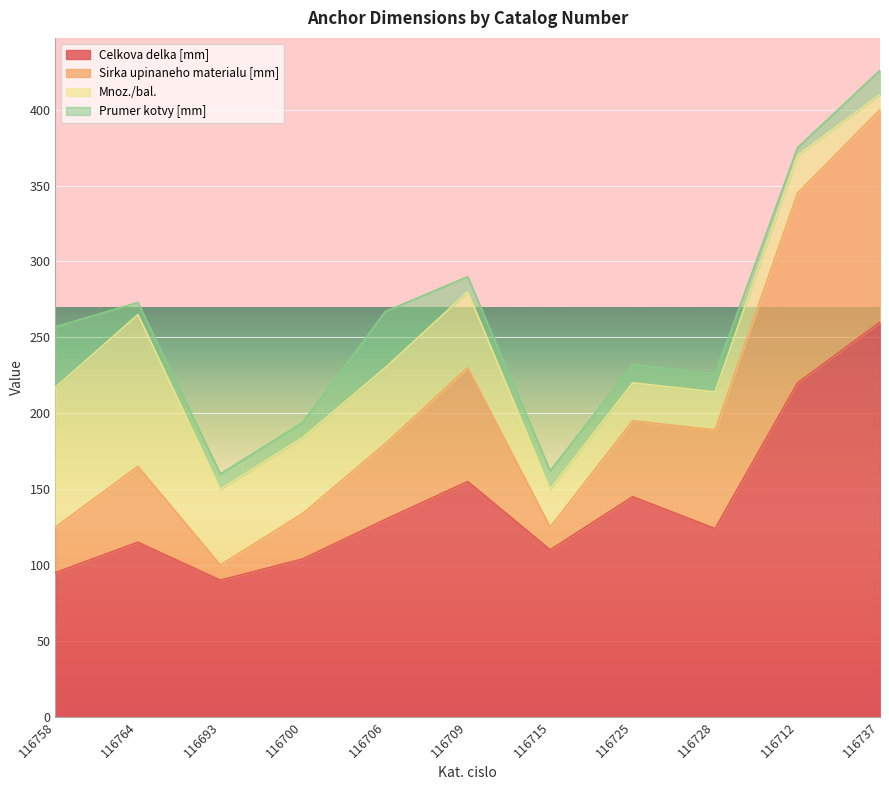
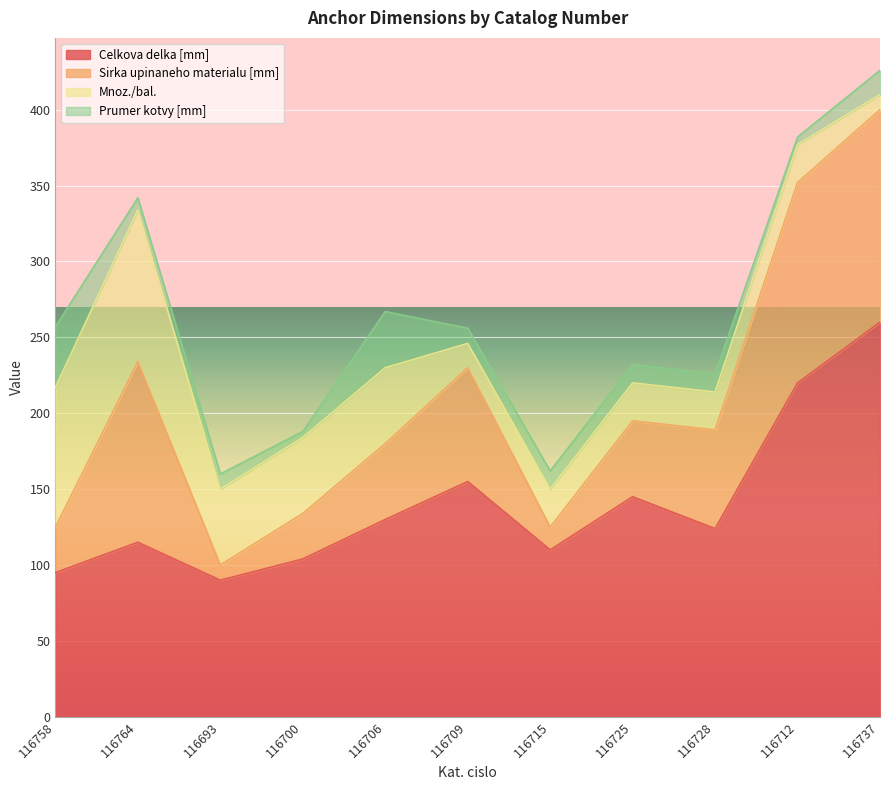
  {
    "Celkova delka [mm]": {
      "116758": 95,
      "116764": 115,
      "116693": 90,
      "116700": 104,
      "116706": 130,
      "116709": 155,
      "116715": 110,
      "116725": 145,
      "116728": 124,
      "116712": 220,
      "116737": 260
    },
    "Sirka upinaneho materialu [mm]": {
      "116758": 30,
-     "116764": 50,
+     "116764": 119,
      "116693": 10,
      "116700": 30,
      "116706": 50,
      "116709": 75,
      "116715": 15,
      "116725": 50,
      "116728": 65,
-     "116712": 125,
+     "116712": 132,
      "116737": 140
    },
    "Mnoz./bal.": {
      "116758": 92,
      "116764": 100,
      "116693": 50,
      "116700": 50,
      "116706": 50,
-     "116709": 50,
+     "116709": 16,
      "116715": 25,
      "116725": 25,
      "116728": 25,
      "116712": 25,
      "116737": 10
    },
    "Prumer kotvy [mm]": {
      "116758": 40,
      "116764": 8,
      "116693": 10,
-     "116700": 10,
+     "116700": 4,
      "116706": 37,
      "116709": 10,
      "116715": 12,
      "116725": 12,
      "116728": 12,
      "116712": 5,
      "116737": 16
    }
  }
